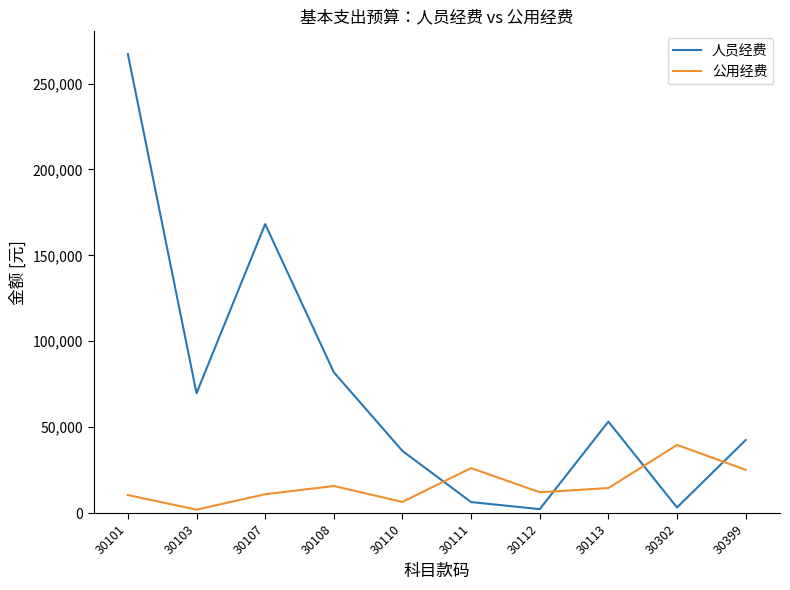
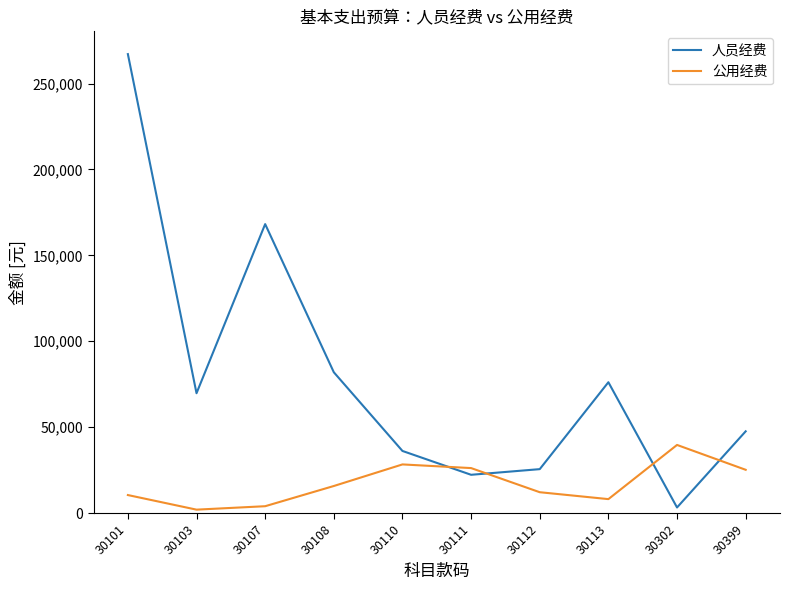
  {
    "人员经费": {
      "30101": "267,000",
      "30103": "70,000",
      "30107": "168,000",
      "30108": "82,000",
      "30110": "36,000",
-     "30111": "6,000",
-     "30112": "2,000",
-     "30113": "53,000",
+     "30111": "22,000",
+     "30112": "26,000",
+     "30113": "76,000",
      "30302": "3,000",
-     "30399": "43,000"
+     "30399": "48,000"
    },
    "公用经费": {
      "30101": "11,000",
      "30103": "2,000",
-     "30107": "11,000",
+     "30107": "4,000",
      "30108": "16,000",
-     "30110": "7,000",
+     "30110": "28,000",
      "30111": "26,000",
      "30112": "12,000",
-     "30113": "15,000",
+     "30113": "8,000",
      "30302": "40,000",
      "30399": "25,000"
    }
  }
